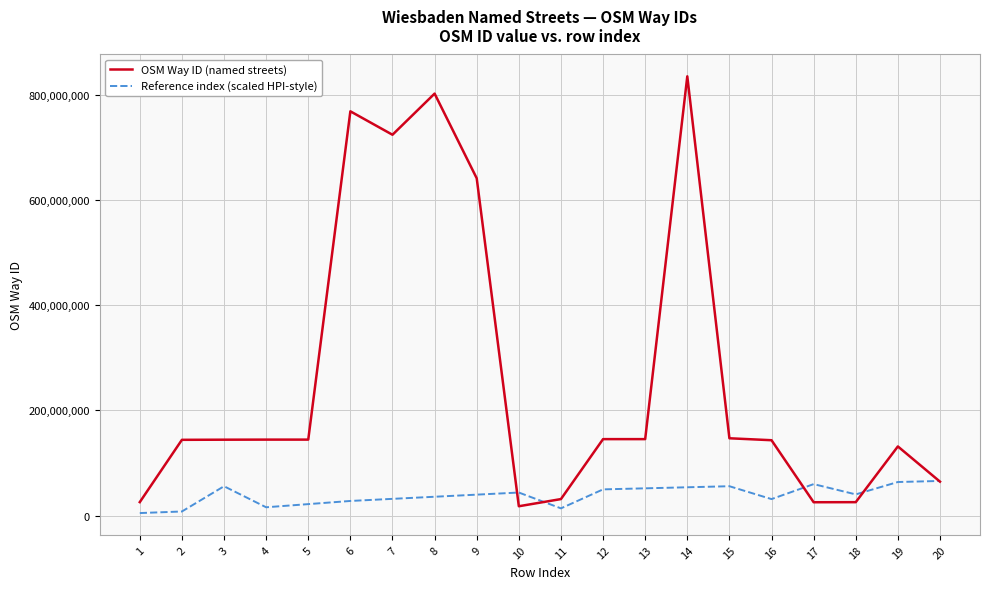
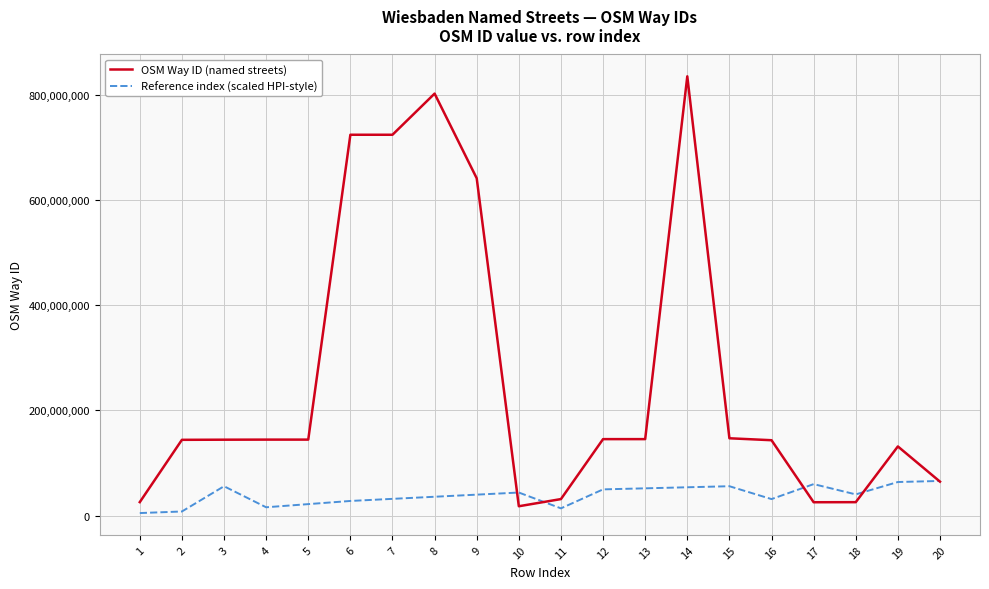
  {
    "OSM Way ID (named streets)": {
      "1": "30,000,000",
      "2": "140,000,000",
      "3": "140,000,000",
      "4": "140,000,000",
      "5": "140,000,000",
-     "6": "770,000,000",
+     "6": "720,000,000",
      "7": "720,000,000",
      "8": "800,000,000",
      "9": "640,000,000",
      "10": "20,000,000",
      "11": "30,000,000",
      "12": "150,000,000",
      "13": "150,000,000",
      "14": "830,000,000",
      "15": "150,000,000",
      "16": "140,000,000",
      "17": "30,000,000",
      "18": "30,000,000",
      "19": "130,000,000"
    },
    "Reference index (scaled HPI-style)": {
      "1": "10,000,000",
      "2": "10,000,000",
      "3": "60,000,000",
      "4": "20,000,000",
      "5": "20,000,000",
      "6": "30,000,000",
      "7": "30,000,000",
      "8": "40,000,000",
      "9": "40,000,000",
      "10": "40,000,000",
      "11": "10,000,000",
      "12": "50,000,000",
      "13": "50,000,000",
      "14": "50,000,000",
      "15": "60,000,000",
      "16": "30,000,000",
      "17": "60,000,000",
      "18": "40,000,000",
      "19": "60,000,000"
    }
  }
